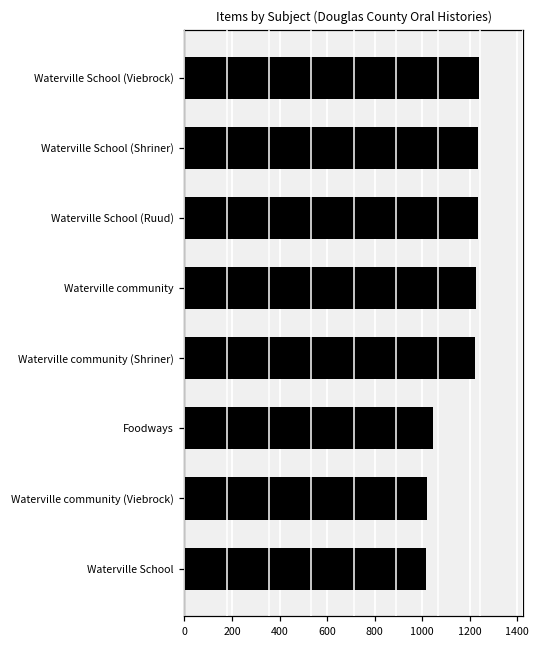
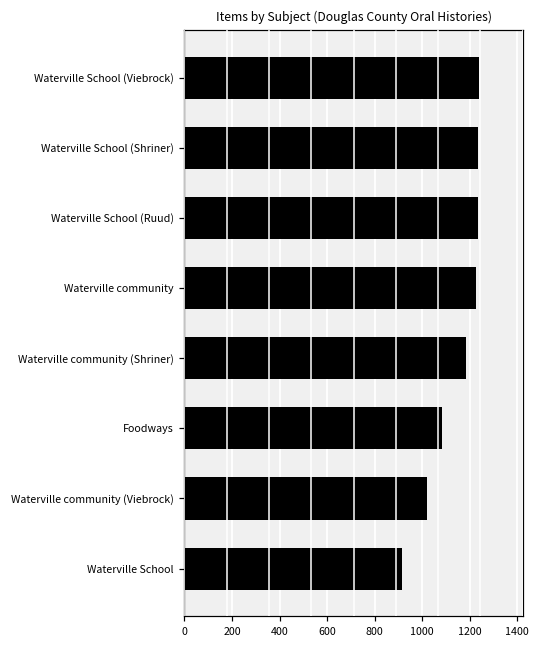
  {
    "Waterville School (Viebrock)": 1240,
    "Waterville School (Shriner)": 1240,
    "Waterville School (Ruud)": 1240,
    "Waterville community": 1230,
-   "Waterville community (Shriner)": 1220,
-   "Foodways": 1050,
+   "Waterville community (Shriner)": 1180,
+   "Foodways": 1080,
    "Waterville community (Viebrock)": 1020,
-   "Waterville School": 1020
+   "Waterville School": 920
  }
